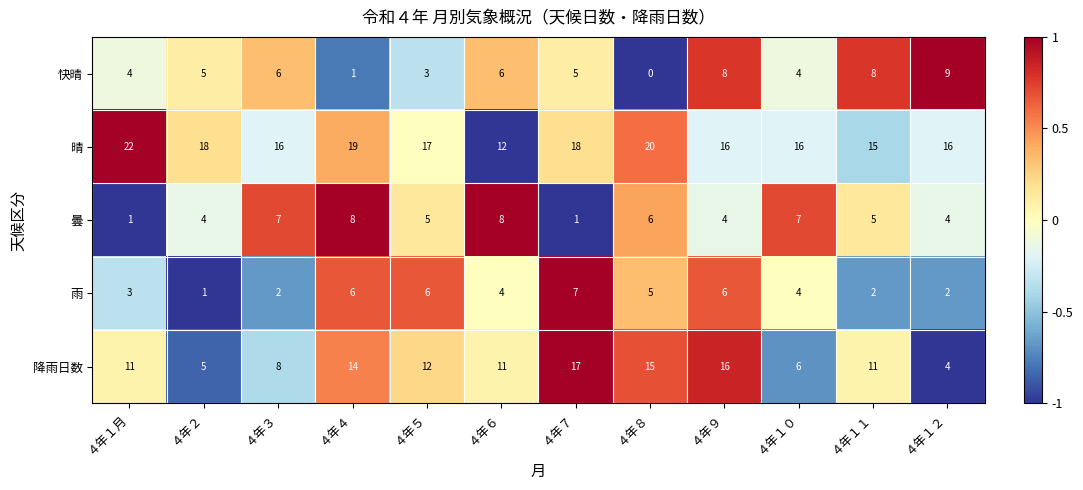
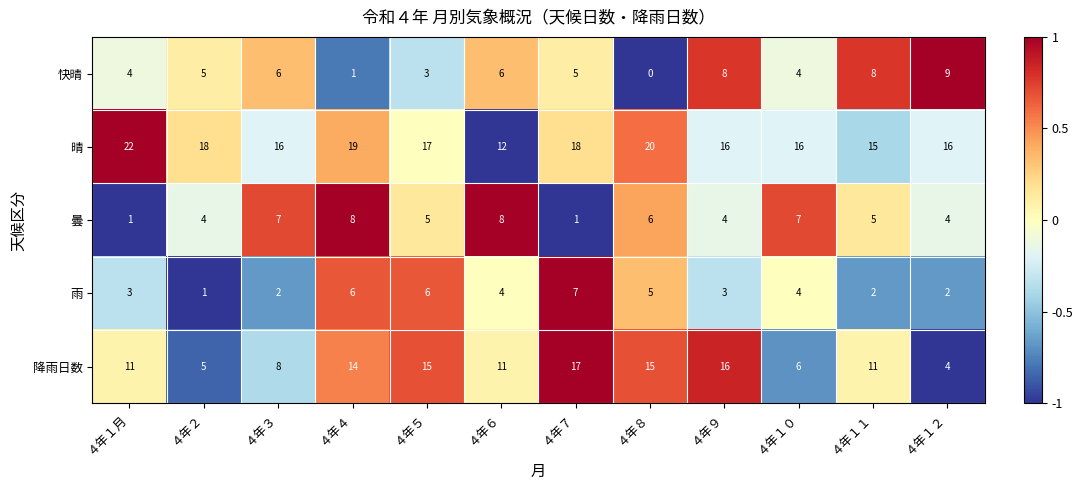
  {
    "快晴": {
      "４年１月": 4,
      "４年２": 5,
      "４年３": 6,
      "４年４": 1,
      "４年５": 3,
      "４年６": 6,
      "４年７": 5,
      "４年８": 0,
      "４年９": 8,
      "４年１０": 4,
      "４年１１": 8,
      "４年１２": 9
    },
    "晴": {
      "４年１月": 22,
      "４年２": 18,
      "４年３": 16,
      "４年４": 19,
      "４年５": 17,
      "４年６": 12,
      "４年７": 18,
      "４年８": 20,
      "４年９": 16,
      "４年１０": 16,
      "４年１１": 15,
      "４年１２": 16
    },
    "曇": {
      "４年１月": 1,
      "４年２": 4,
      "４年３": 7,
      "４年４": 8,
      "４年５": 5,
      "４年６": 8,
      "４年７": 1,
      "４年８": 6,
      "４年９": 4,
      "４年１０": 7,
      "４年１１": 5,
      "４年１２": 4
    },
    "雨": {
      "４年１月": 3,
      "４年２": 1,
      "４年３": 2,
      "４年４": 6,
      "４年５": 6,
      "４年６": 4,
      "４年７": 7,
      "４年８": 5,
-     "４年９": 6,
+     "４年９": 3,
      "４年１０": 4,
      "４年１１": 2,
      "４年１２": 2
    },
    "降雨日数": {
      "４年１月": 11,
      "４年２": 5,
      "４年３": 8,
      "４年４": 14,
-     "４年５": 12,
+     "４年５": 15,
      "４年６": 11,
      "４年７": 17,
      "４年８": 15,
      "４年９": 16,
      "４年１０": 6,
      "４年１１": 11,
      "４年１２": 4
    }
  }
